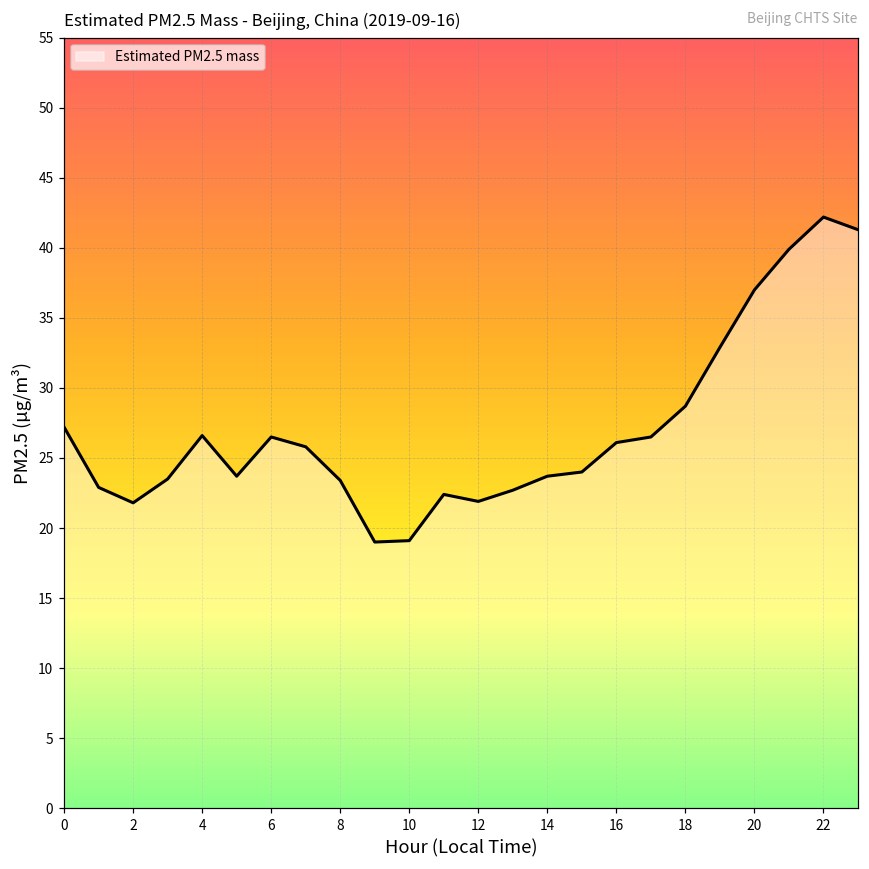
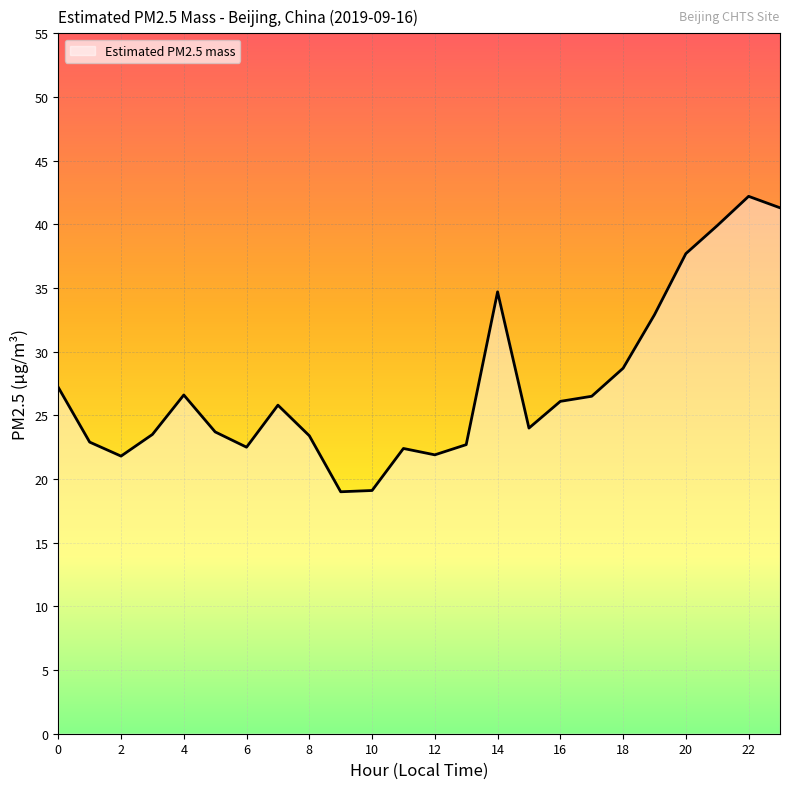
  {
    "0": 27.2,
    "2": 21.8,
    "4": 26.6,
-   "6": 26.5,
+   "6": 22.5,
    "8": 23.4,
    "10": 19.1,
    "12": 21.9,
-   "14": 23.7,
+   "14": 34.7,
    "16": 26.1,
    "18": 28.7,
-   "20": 37.0,
+   "20": 37.7,
    "22": 42.2
  }
